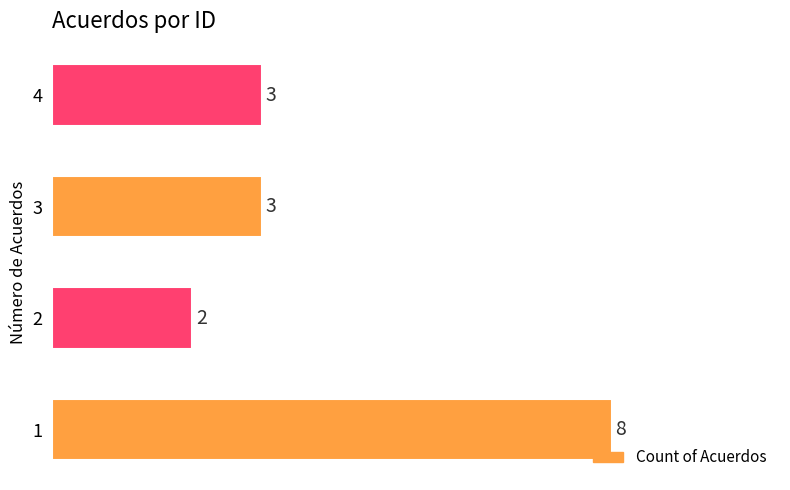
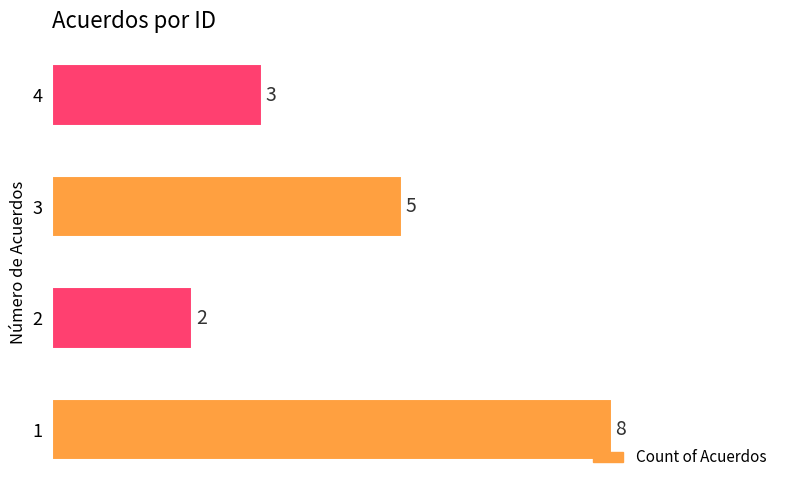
  {
    "4": 3,
-   "3": 3,
+   "3": 5,
    "2": 2,
    "1": 8
  }
